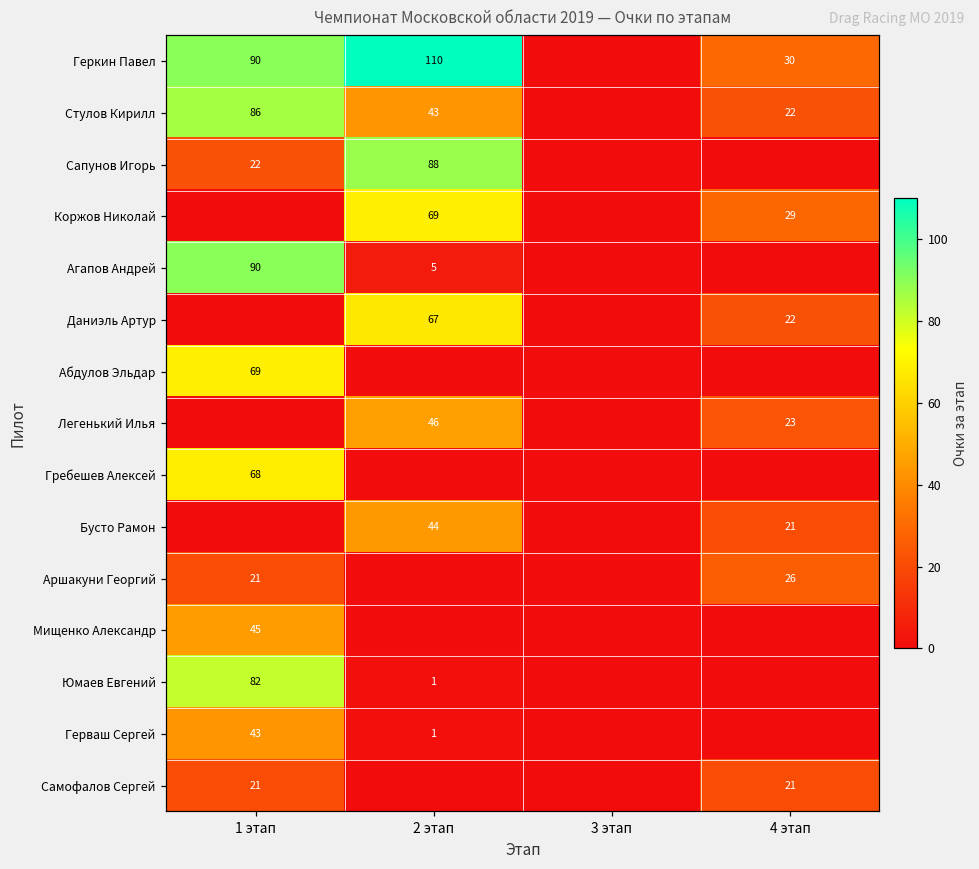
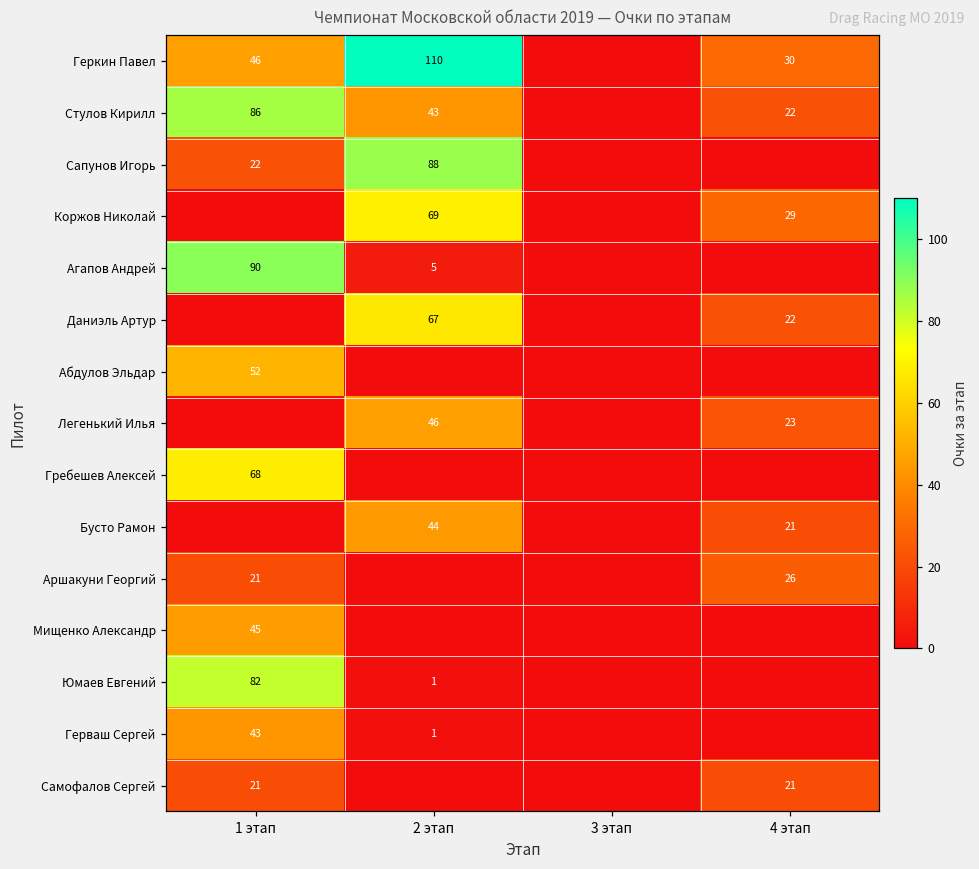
  {
    "Геркин Павел": {
-     "1 этап": 90,
+     "1 этап": 46,
      "2 этап": 110,
      "4 этап": 30
    },
    "Стулов Кирилл": {
      "1 этап": 86,
      "2 этап": 43,
      "4 этап": 22
    },
    "Сапунов Игорь": {
      "1 этап": 22,
      "2 этап": 88
    },
    "Коржов Николай": {
      "2 этап": 69,
      "4 этап": 29
    },
    "Агапов Андрей": {
      "1 этап": 90,
      "2 этап": 5
    },
    "Даниэль Артур": {
      "2 этап": 67,
      "4 этап": 22
    },
    "Абдулов Эльдар": {
-     "1 этап": 69
+     "1 этап": 52
    },
    "Легенький Илья": {
      "2 этап": 46,
      "4 этап": 23
    },
    "Гребешев Алексей": {
      "1 этап": 68
    },
    "Бусто Рамон": {
      "2 этап": 44,
      "4 этап": 21
    },
    "Аршакуни Георгий": {
      "1 этап": 21,
      "4 этап": 26
    },
    "Мищенко Александр": {
      "1 этап": 45
    },
    "Юмаев Евгений": {
      "1 этап": 82,
      "2 этап": 1
    },
    "Герваш Сергей": {
      "1 этап": 43,
      "2 этап": 1
    },
    "Самофалов Сергей": {
      "1 этап": 21,
      "4 этап": 21
    }
  }
